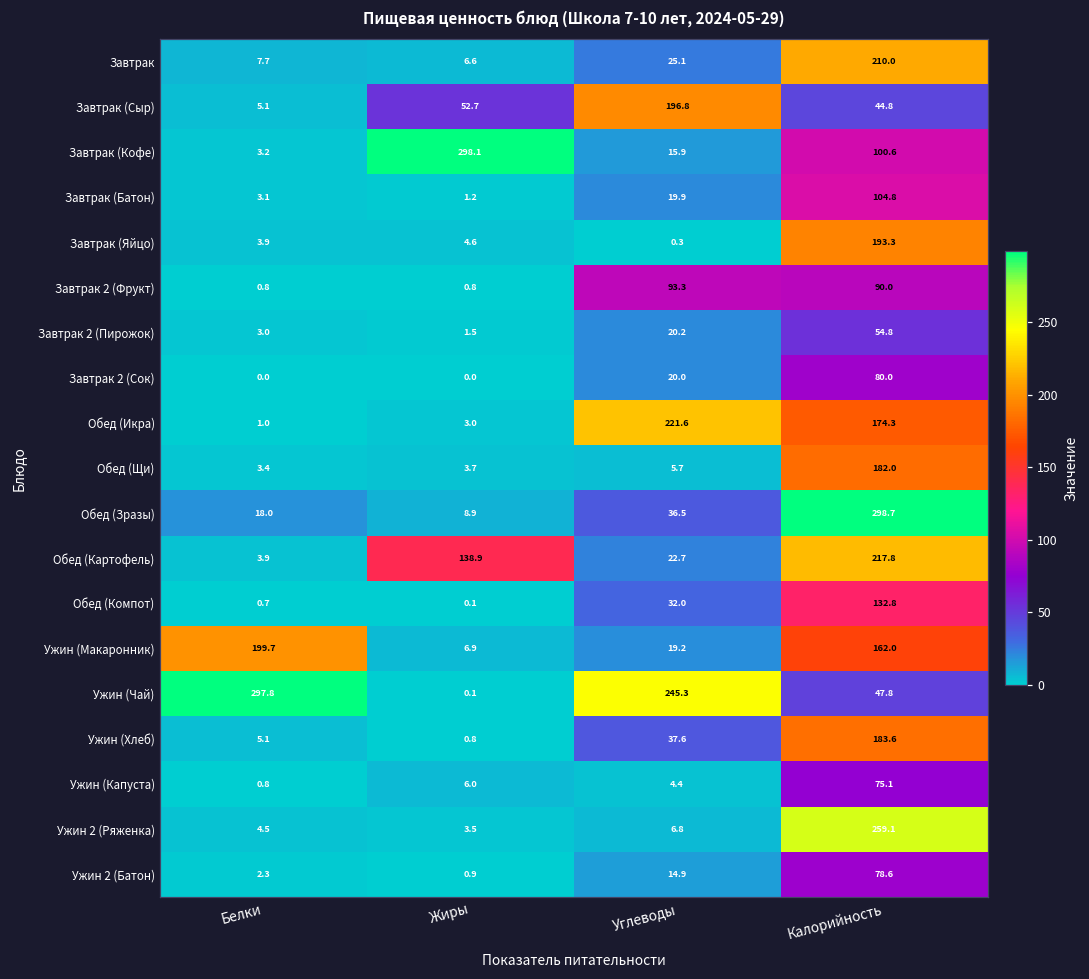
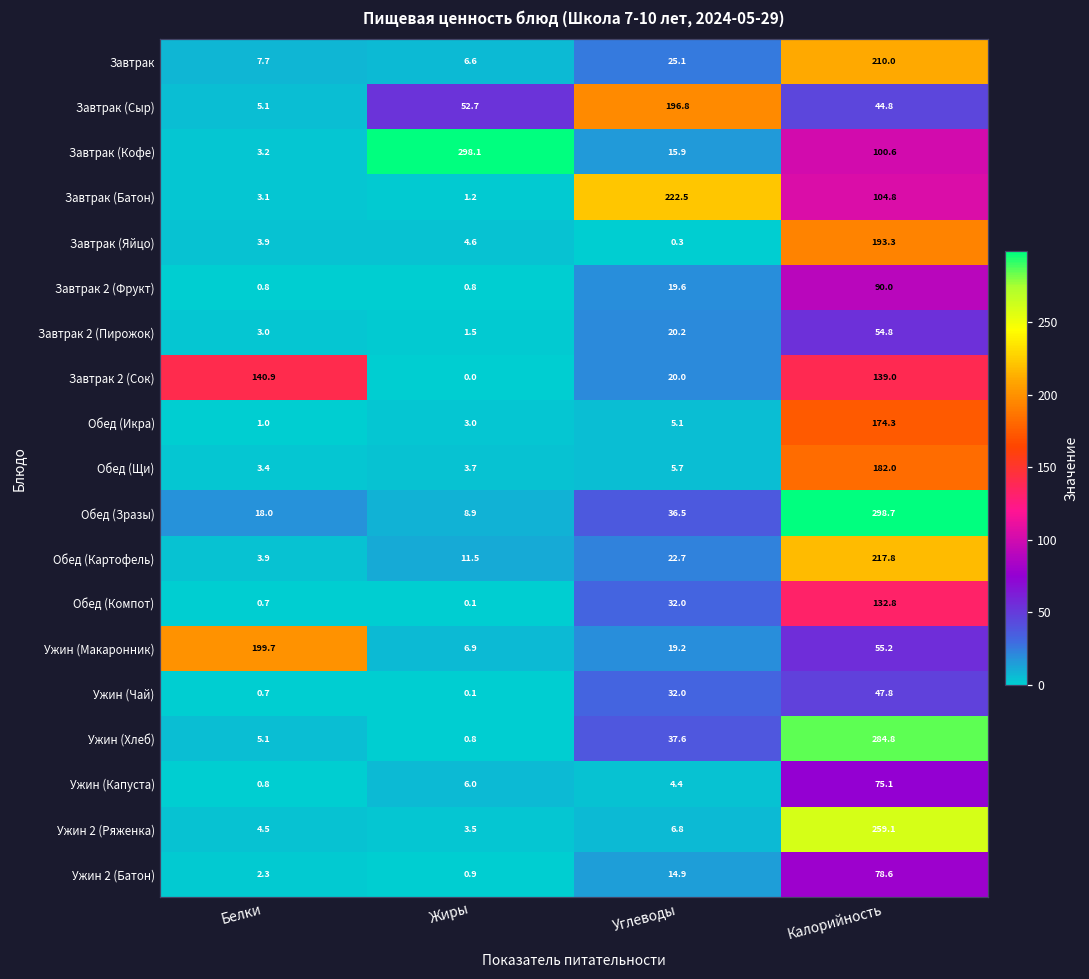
  {
    "Завтрак": {
      "Белки": 7.7,
      "Жиры": 6.6,
      "Углеводы": 25.1,
      "Калорийность": 210.0
    },
    "Завтрак (Сыр)": {
      "Белки": 5.1,
      "Жиры": 52.7,
      "Углеводы": 196.8,
      "Калорийность": 44.8
    },
    "Завтрак (Кофе)": {
      "Белки": 3.2,
      "Жиры": 298.1,
      "Углеводы": 15.9,
      "Калорийность": 100.6
    },
    "Завтрак (Батон)": {
      "Белки": 3.1,
      "Жиры": 1.2,
-     "Углеводы": 19.9,
+     "Углеводы": 222.5,
      "Калорийность": 104.8
    },
    "Завтрак (Яйцо)": {
      "Белки": 3.9,
      "Жиры": 4.6,
      "Углеводы": 0.3,
      "Калорийность": 193.3
    },
    "Завтрак 2 (Фрукт)": {
      "Белки": 0.8,
      "Жиры": 0.8,
-     "Углеводы": 93.3,
+     "Углеводы": 19.6,
      "Калорийность": 90.0
    },
    "Завтрак 2 (Пирожок)": {
      "Белки": 3.0,
      "Жиры": 1.5,
      "Углеводы": 20.2,
      "Калорийность": 54.8
    },
    "Завтрак 2 (Сок)": {
-     "Белки": 0.0,
+     "Белки": 140.9,
      "Жиры": 0.0,
      "Углеводы": 20.0,
-     "Калорийность": 80.0
+     "Калорийность": 139.0
    },
    "Обед (Икра)": {
      "Белки": 1.0,
      "Жиры": 3.0,
-     "Углеводы": 221.6,
+     "Углеводы": 5.1,
      "Калорийность": 174.3
    },
    "Обед (Щи)": {
      "Белки": 3.4,
      "Жиры": 3.7,
      "Углеводы": 5.7,
      "Калорийность": 182.0
    },
    "Обед (Зразы)": {
      "Белки": 18.0,
      "Жиры": 8.9,
      "Углеводы": 36.5,
      "Калорийность": 298.7
    },
    "Обед (Картофель)": {
      "Белки": 3.9,
-     "Жиры": 138.9,
+     "Жиры": 11.5,
      "Углеводы": 22.7,
      "Калорийность": 217.8
    },
    "Обед (Компот)": {
      "Белки": 0.7,
      "Жиры": 0.1,
      "Углеводы": 32.0,
      "Калорийность": 132.8
    },
    "Ужин (Макаронник)": {
      "Белки": 199.7,
      "Жиры": 6.9,
      "Углеводы": 19.2,
-     "Калорийность": 162.0
+     "Калорийность": 55.2
    },
    "Ужин (Чай)": {
-     "Белки": 297.8,
+     "Белки": 0.7,
      "Жиры": 0.1,
-     "Углеводы": 245.3,
+     "Углеводы": 32.0,
      "Калорийность": 47.8
    },
    "Ужин (Хлеб)": {
      "Белки": 5.1,
      "Жиры": 0.8,
      "Углеводы": 37.6,
-     "Калорийность": 183.6
+     "Калорийность": 284.8
    },
    "Ужин (Капуста)": {
      "Белки": 0.8,
      "Жиры": 6.0,
      "Углеводы": 4.4,
      "Калорийность": 75.1
    },
    "Ужин 2 (Ряженка)": {
      "Белки": 4.5,
      "Жиры": 3.5,
      "Углеводы": 6.8,
      "Калорийность": 259.1
    },
    "Ужин 2 (Батон)": {
      "Белки": 2.3,
      "Жиры": 0.9,
      "Углеводы": 14.9,
      "Калорийность": 78.6
    }
  }
